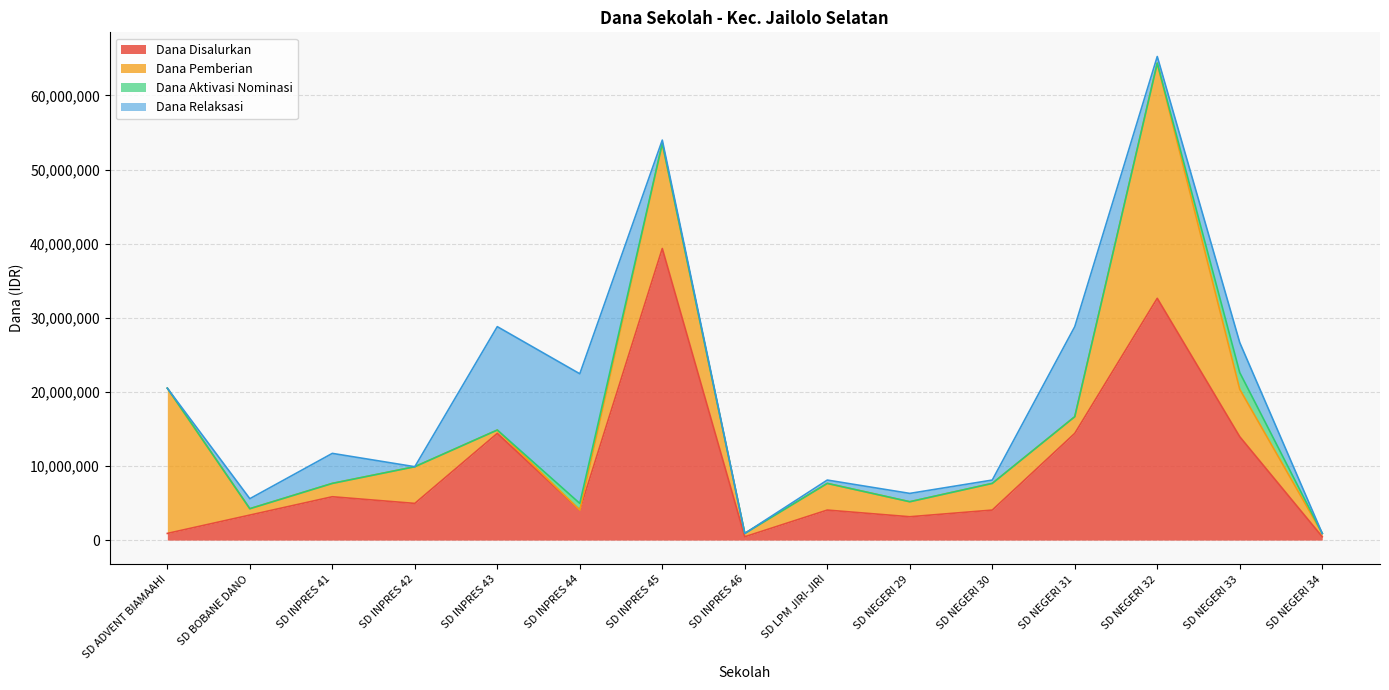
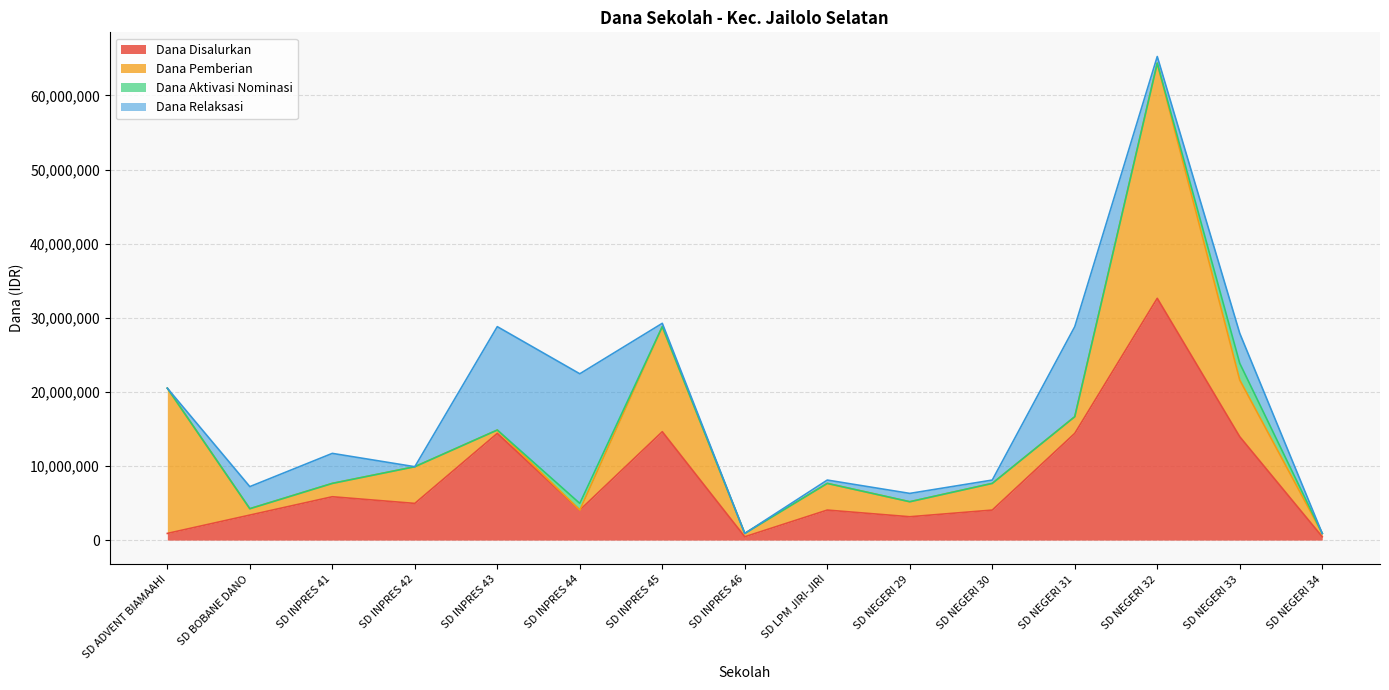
  {
    "Dana Disalurkan": {
      "SD ADVENT BIAMAAHI": "1,000,000",
      "SD BOBANE DANO": "3,000,000",
      "SD INPRES 41": "6,000,000",
      "SD INPRES 42": "5,000,000",
      "SD INPRES 43": "14,000,000",
-     "SD INPRES 45": "39,000,000",
+     "SD INPRES 45": "15,000,000",
      "SD INPRES 46": "0",
      "SD LPM JIRI-JIRI": "4,000,000",
      "SD NEGERI 29": "3,000,000",
      "SD NEGERI 30": "4,000,000",
      "SD NEGERI 31": "14,000,000",
      "SD NEGERI 32": "33,000,000",
      "SD NEGERI 33": "14,000,000",
      "SD NEGERI 34": "0"
    },
    "Dana Pemberian": {
-     "SD NEGERI 33": "6,000,000"
+     "SD NEGERI 33": "8,000,000"
    },
    "Dana Aktivasi Nominasi": {
      "SD INPRES 44": "1,000,000",
      "SD NEGERI 33": "2,000,000"
    },
    "Dana Relaksasi": {
-     "SD BOBANE DANO": "1,000,000",
+     "SD BOBANE DANO": "3,000,000",
      "SD INPRES 41": "4,000,000",
      "SD INPRES 43": "14,000,000",
      "SD INPRES 44": "17,000,000",
      "SD INPRES 45": "0",
      "SD LPM JIRI-JIRI": "0",
      "SD NEGERI 29": "1,000,000",
      "SD NEGERI 30": "0",
      "SD NEGERI 31": "12,000,000",
      "SD NEGERI 32": "1,000,000",
      "SD NEGERI 33": "4,000,000"
    }
  }
